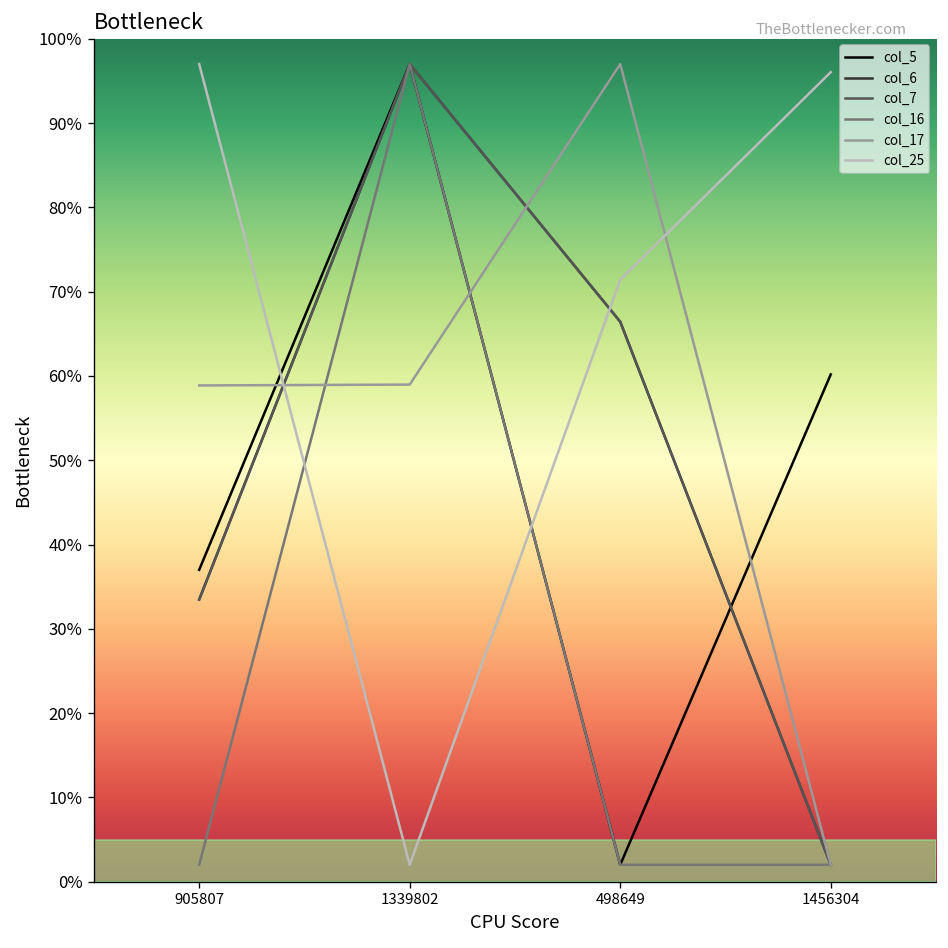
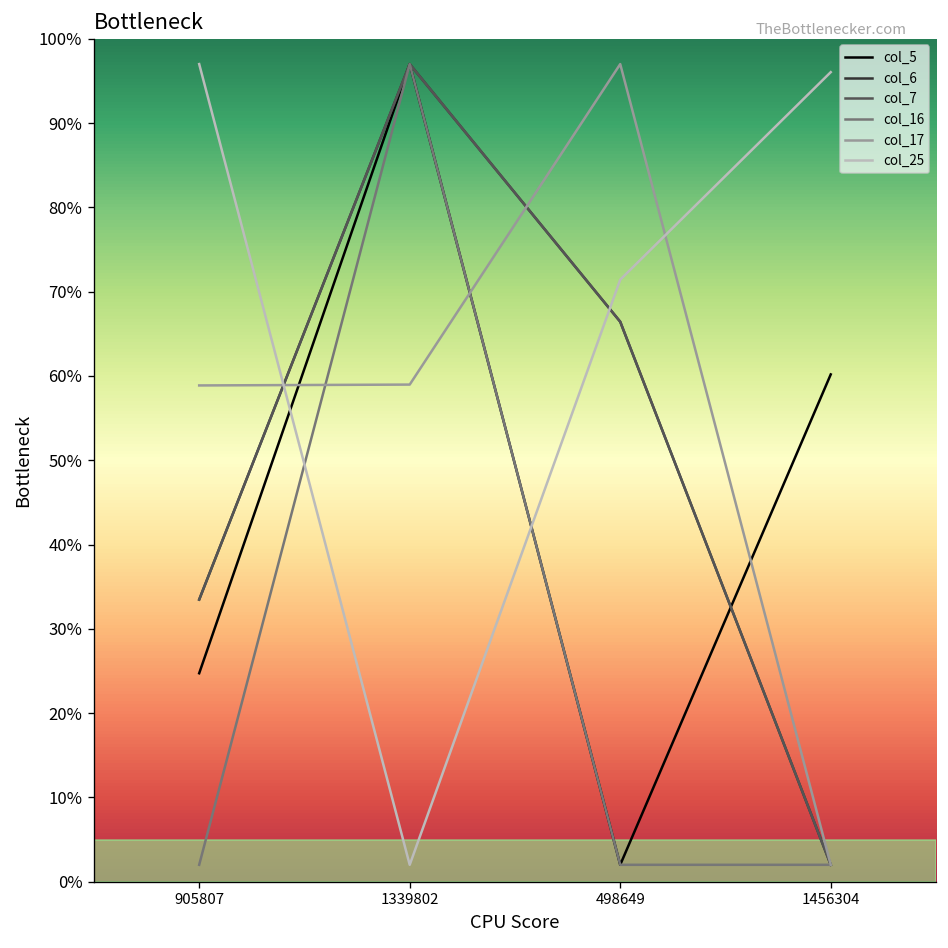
  {
    "col_5": {
-     "905807": "37%",
+     "905807": "25%",
      "1456304": "60%"
    }
  }
